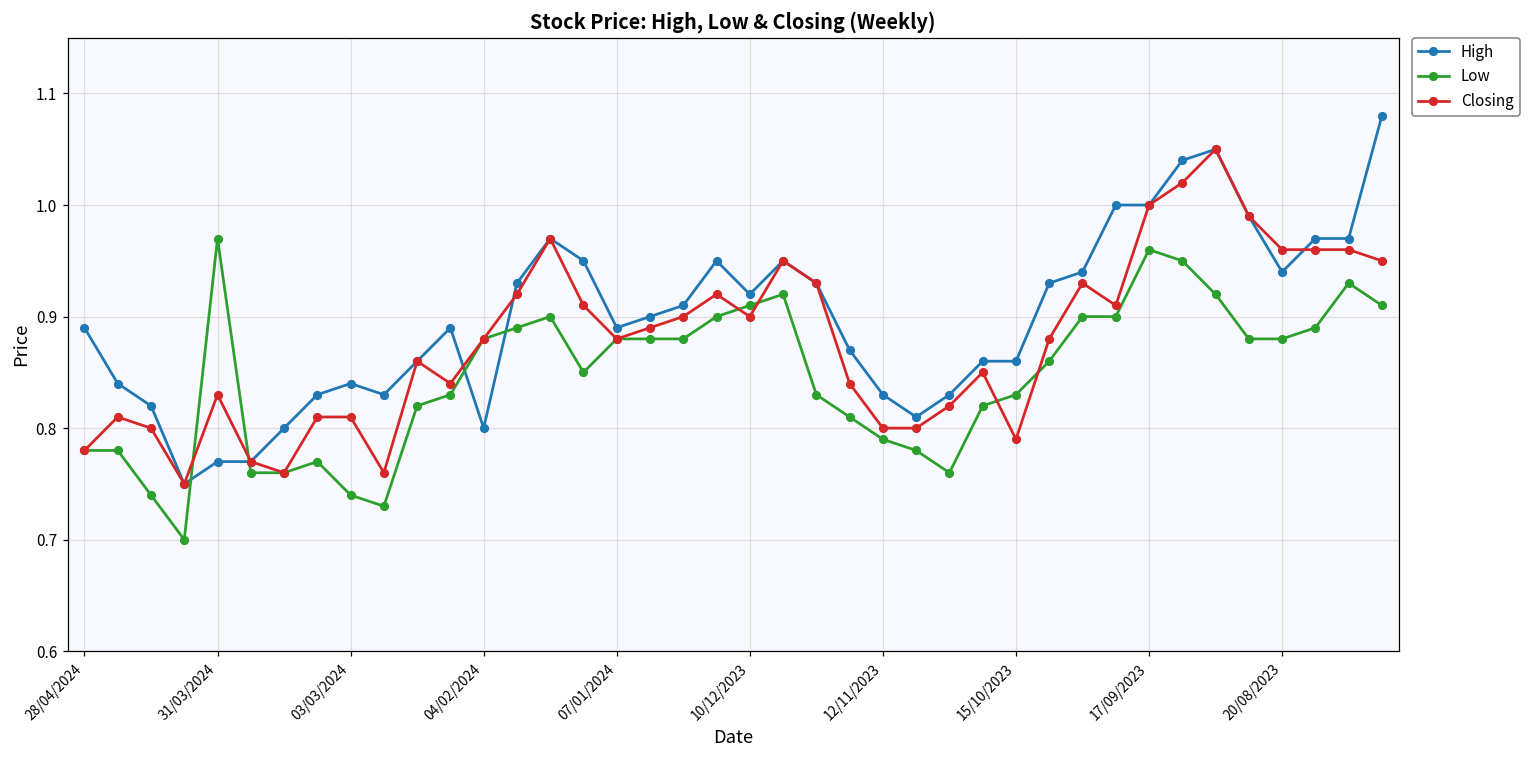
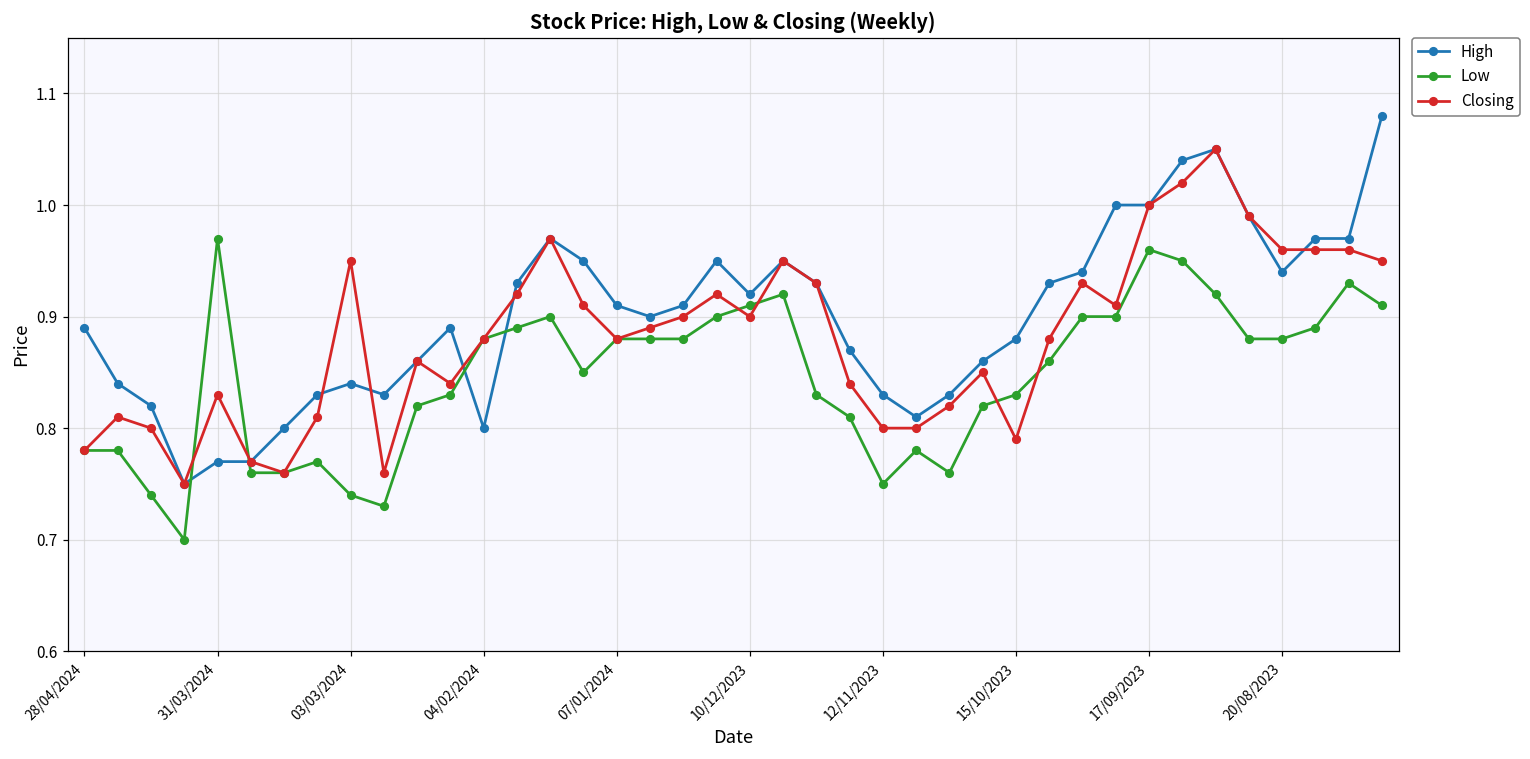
  {
    "High": {
      "28/04/2024": 0.89,
      "31/03/2024": 0.77,
      "03/03/2024": 0.84,
      "04/02/2024": 0.80,
-     "07/01/2024": 0.89,
+     "07/01/2024": 0.91,
      "10/12/2023": 0.92,
      "12/11/2023": 0.83,
-     "15/10/2023": 0.86,
+     "15/10/2023": 0.88,
      "20/08/2023": 0.94
    },
    "Low": {
      "31/03/2024": 0.97,
      "03/03/2024": 0.74,
      "10/12/2023": 0.91,
-     "12/11/2023": 0.79,
+     "12/11/2023": 0.75,
      "15/10/2023": 0.83,
      "17/09/2023": 0.96,
      "20/08/2023": 0.88
    },
    "Closing": {
      "31/03/2024": 0.83,
-     "03/03/2024": 0.81,
+     "03/03/2024": 0.95,
      "10/12/2023": 0.90,
      "12/11/2023": 0.80,
      "15/10/2023": 0.79,
      "20/08/2023": 0.96
    }
  }
